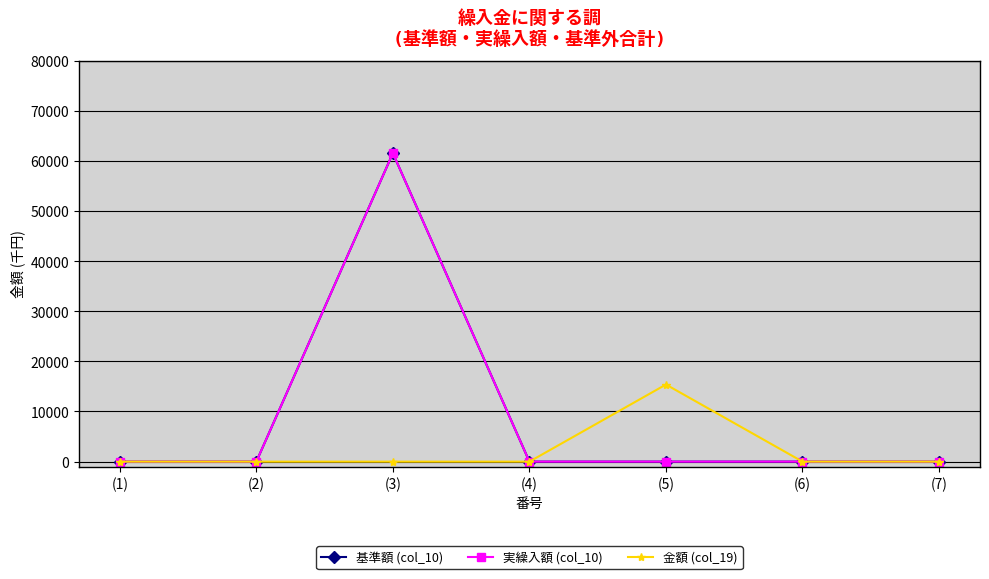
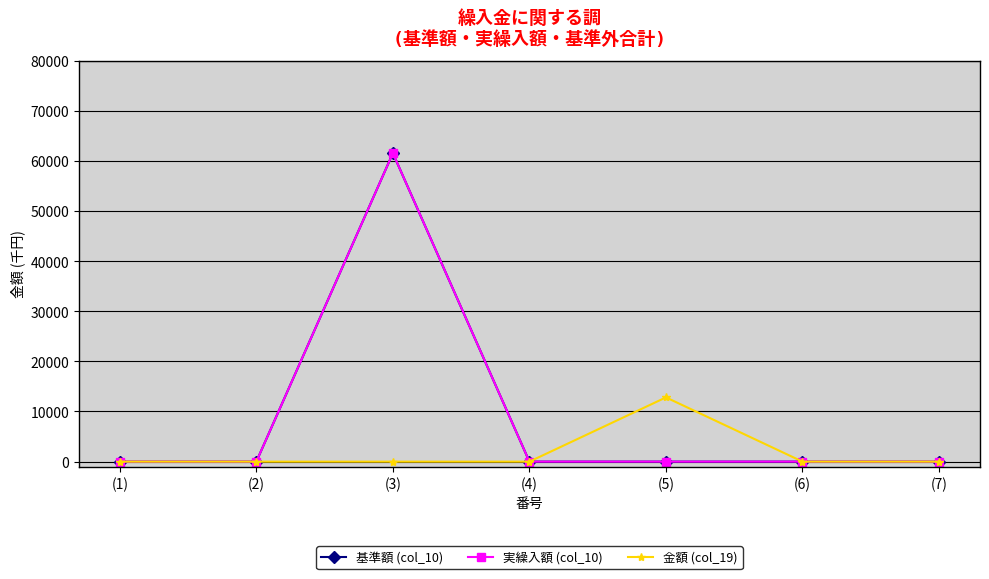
  {
    "実繰入額 (col_10)": {
      "(3)": 62000,
      "(5)": 0
    },
    "金額 (col_19)": {
      "(3)": 0,
-     "(5)": 15000
+     "(5)": 13000
    }
  }
